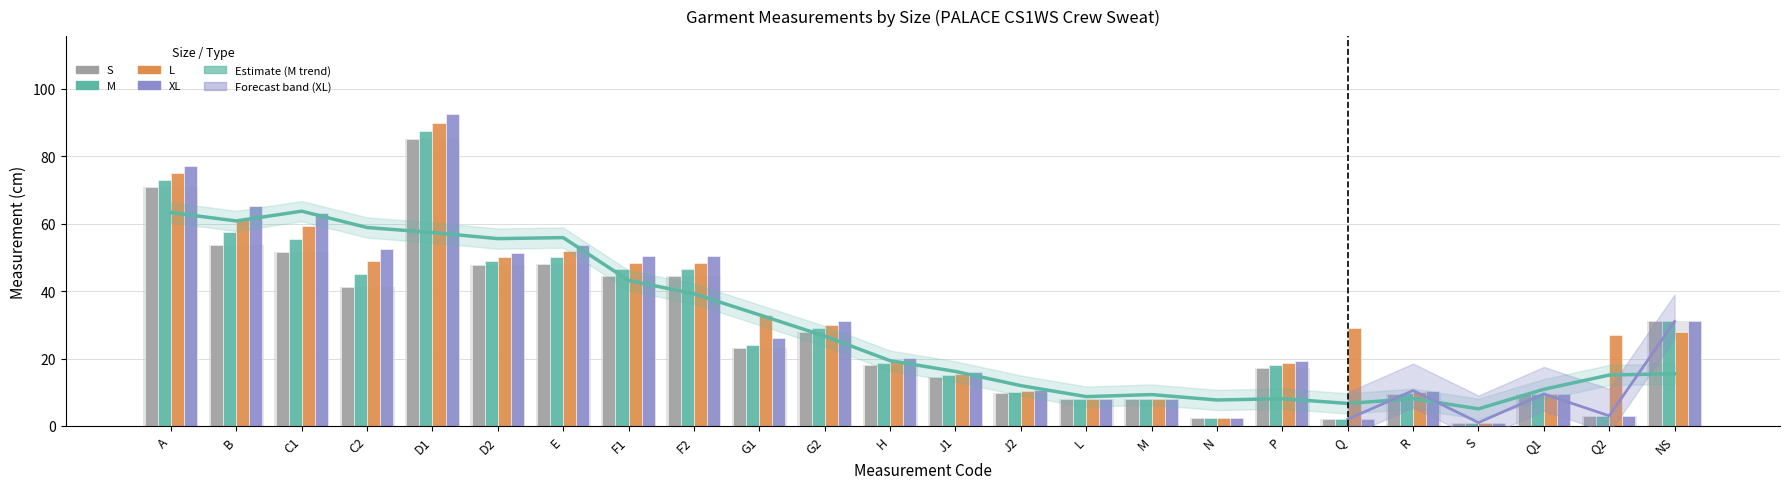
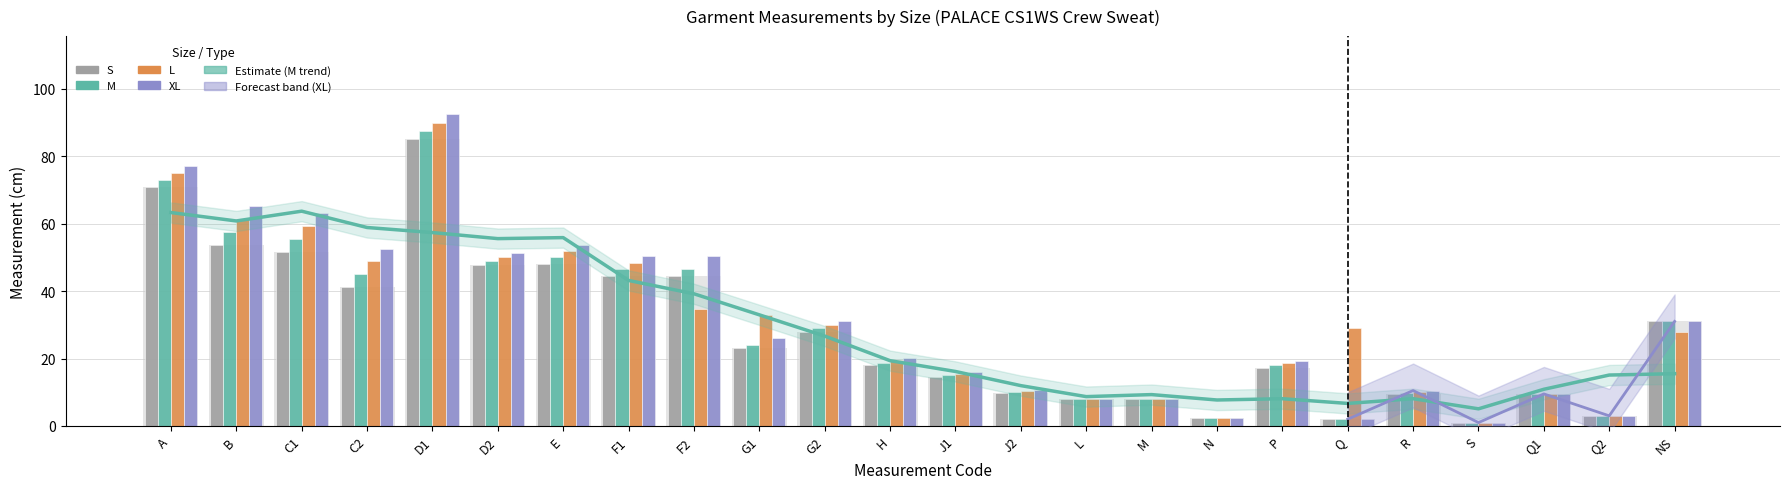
  {
    "L": {
      "A": 75,
      "B": 61,
      "C1": 59,
      "C2": 49,
      "D1": 90,
      "D2": 50,
      "E": 52,
      "F1": 48,
-     "F2": 48,
+     "F2": 35,
      "G1": 33,
      "G2": 30,
      "H": 20,
      "J1": 16,
      "J2": 10,
      "L": 8,
      "M": 8,
      "N": 3,
      "P": 19,
      "Q": 29,
      "R": 10,
      "S": 1,
      "Q1": 10,
-     "Q2": 27
+     "Q2": 3
    }
  }
